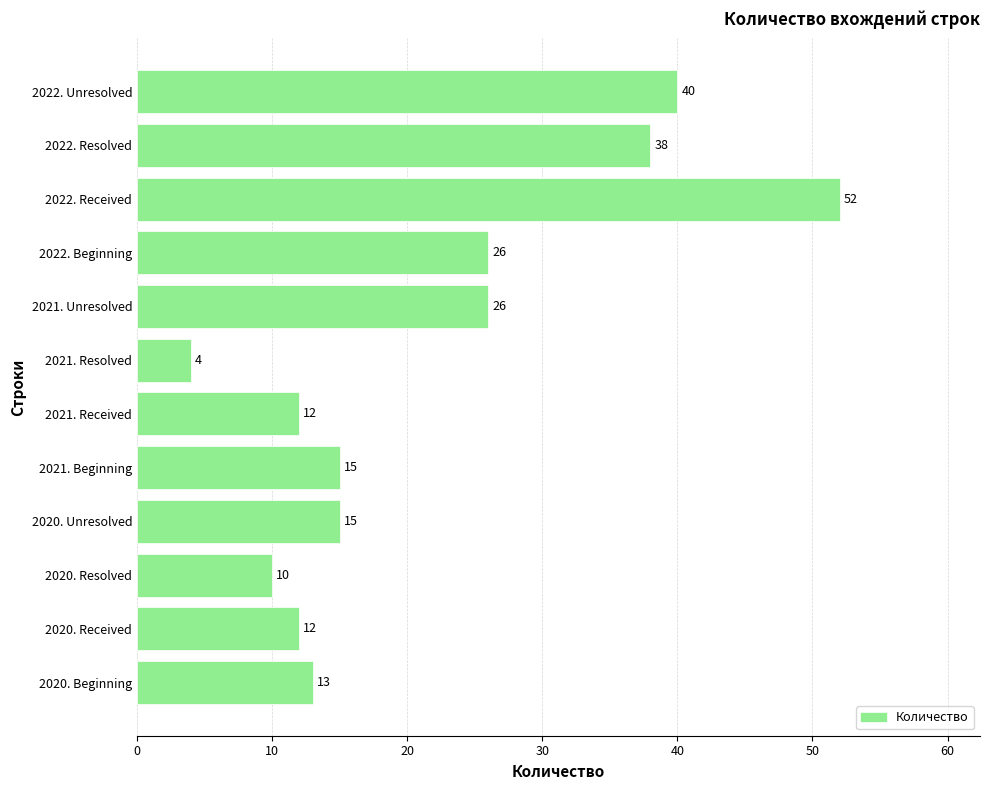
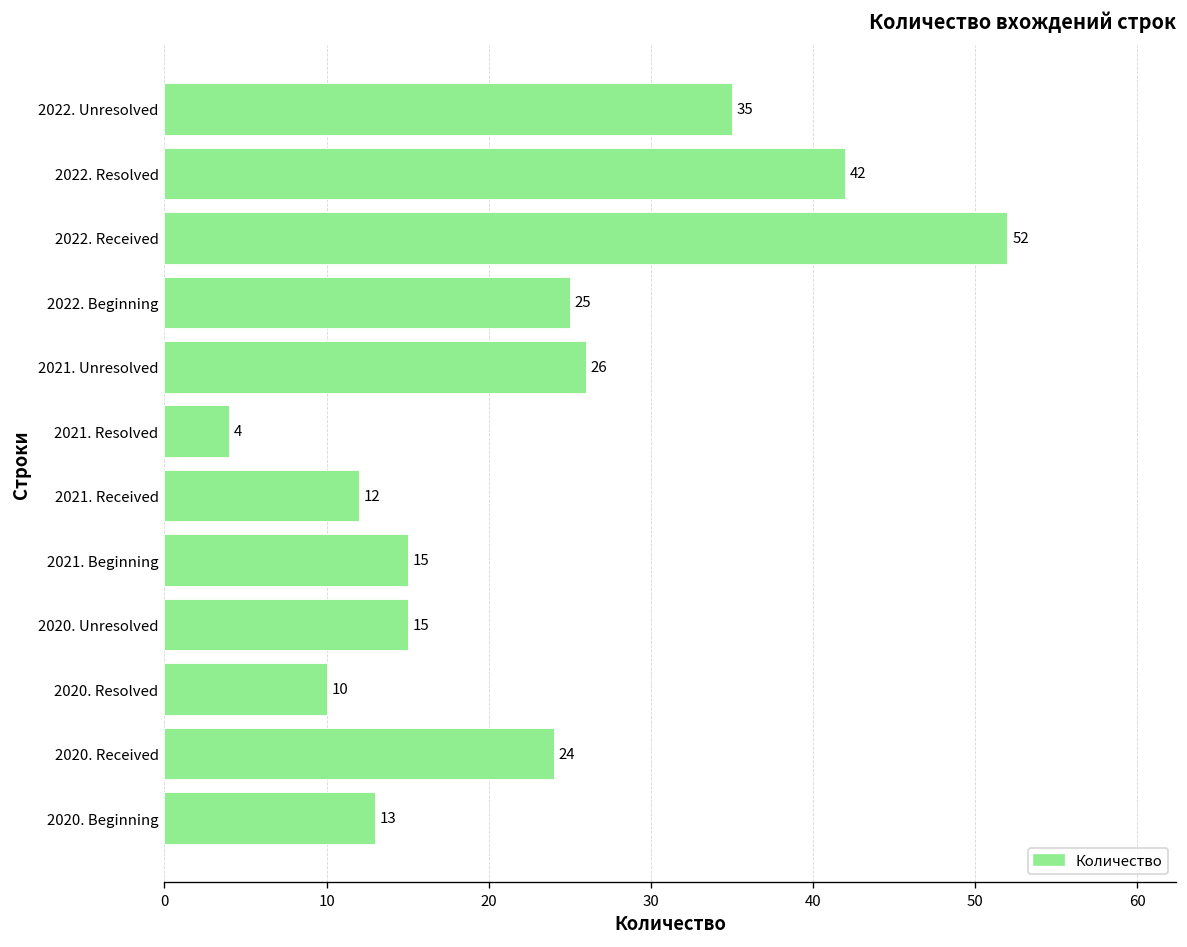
  {
-   "2022. Unresolved": 40,
-   "2022. Resolved": 38,
+   "2022. Unresolved": 35,
+   "2022. Resolved": 42,
    "2022. Received": 52,
-   "2022. Beginning": 26,
+   "2022. Beginning": 25,
    "2021. Unresolved": 26,
    "2021. Resolved": 4,
    "2021. Received": 12,
    "2021. Beginning": 15,
    "2020. Unresolved": 15,
    "2020. Resolved": 10,
-   "2020. Received": 12,
+   "2020. Received": 24,
    "2020. Beginning": 13
  }
